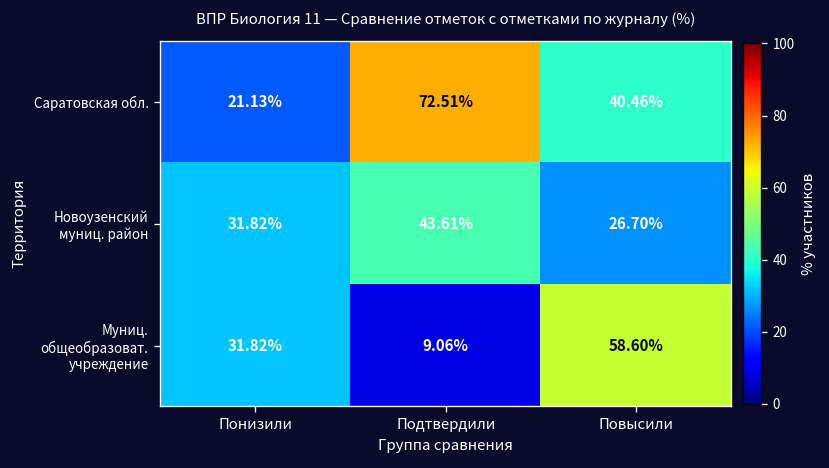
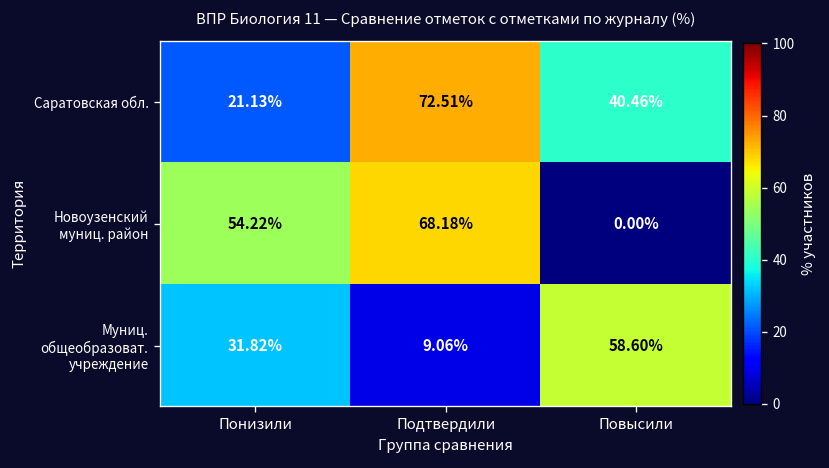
  {
    "Саратовская обл.": {
      "Понизили": "21.13%",
      "Подтвердили": "72.51%",
      "Повысили": "40.46%"
    },
    "Новоузенский муниц. район": {
-     "Понизили": "31.82%",
-     "Подтвердили": "43.61%",
-     "Повысили": "26.70%"
+     "Понизили": "54.22%",
+     "Подтвердили": "68.18%",
+     "Повысили": "0.00%"
    },
    "Муниц. общеобразоват. учреждение": {
      "Понизили": "31.82%",
      "Подтвердили": "9.06%",
      "Повысили": "58.60%"
    }
  }
